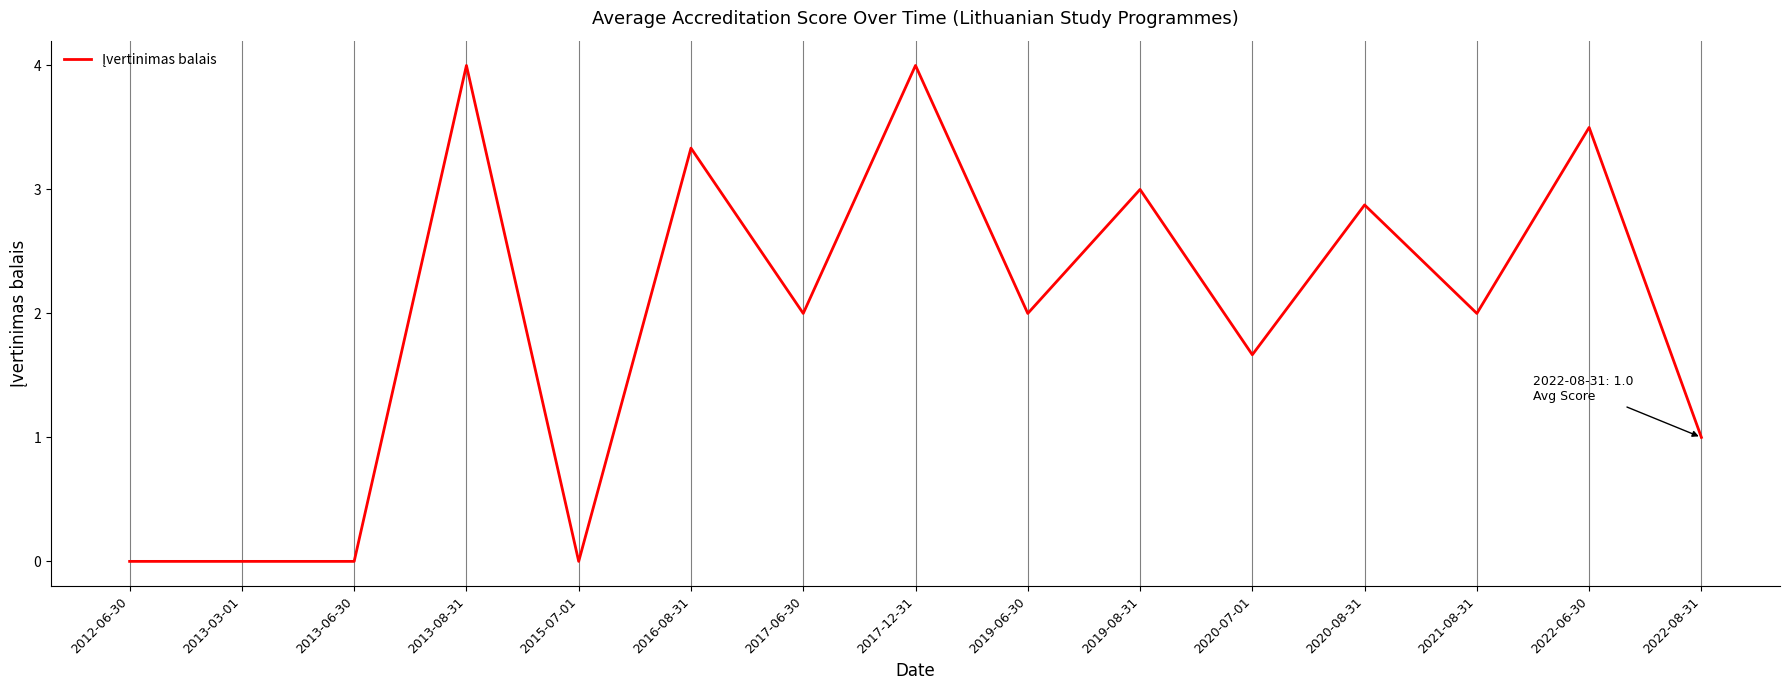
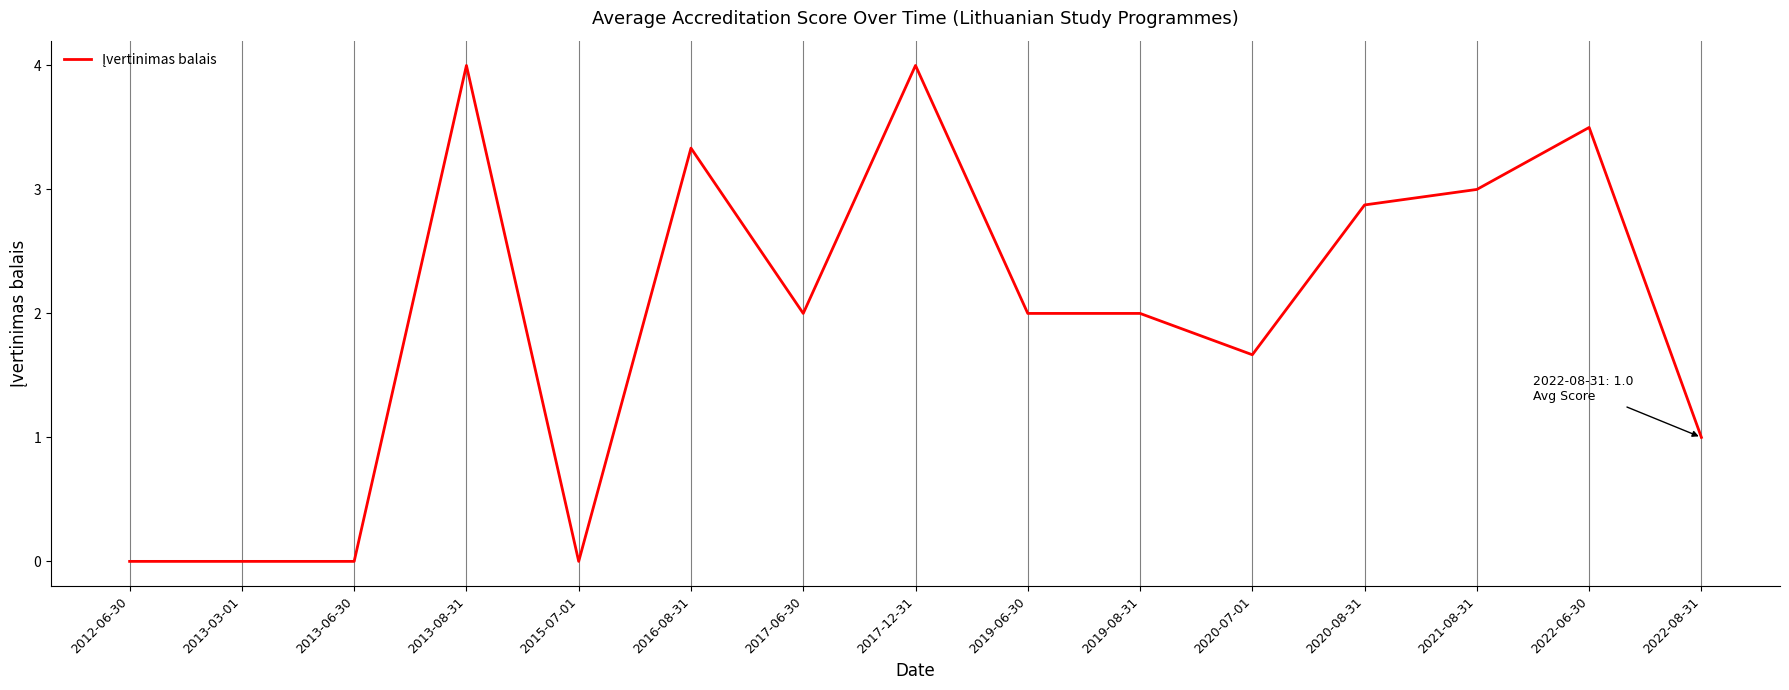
  {
    "2012-06-30": 0,
    "2013-03-01": 0,
    "2013-06-30": 0,
    "2013-08-31": 4,
    "2015-07-01": 0,
    "2016-08-31": 3.33,
    "2017-06-30": 2,
    "2017-12-31": 4,
    "2019-06-30": 2,
-   "2019-08-31": 3,
+   "2019-08-31": 2,
    "2020-07-01": 1.67,
    "2020-08-31": 2.88,
-   "2021-08-31": 2,
+   "2021-08-31": 3,
    "2022-06-30": 3.50
  }
